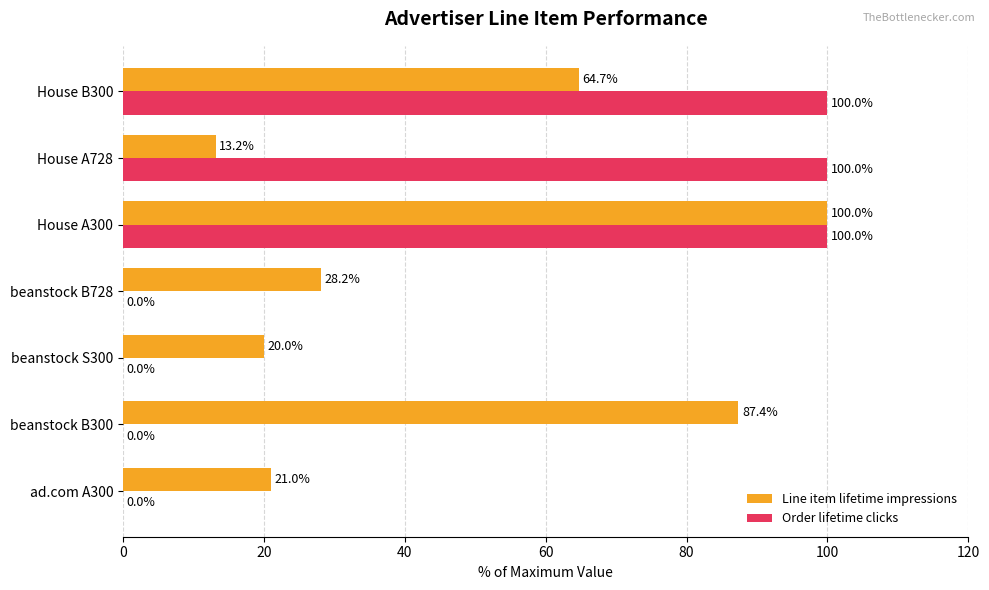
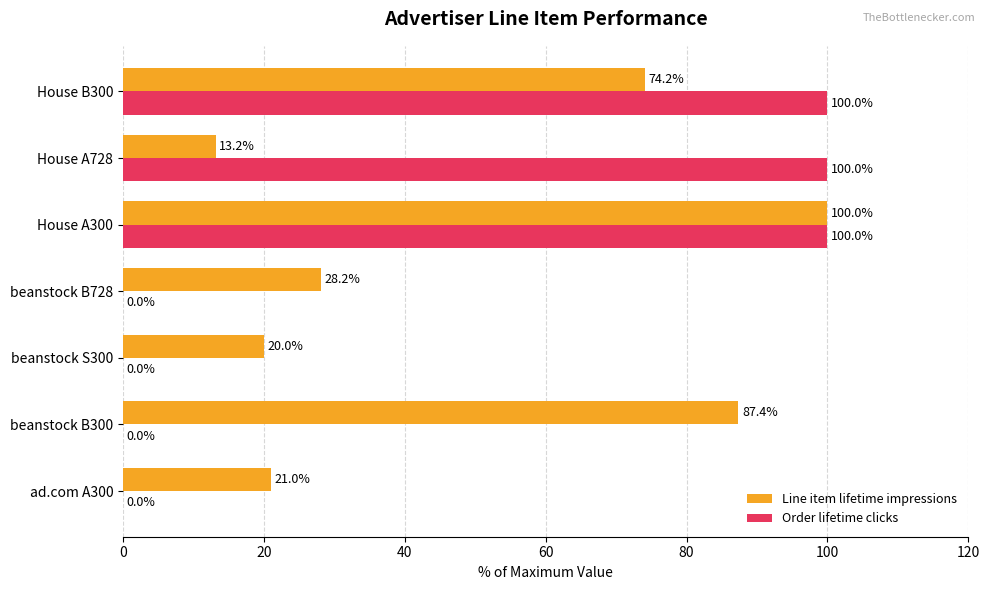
  {
    "Line item lifetime impressions": {
-     "House B300": "64.7%",
+     "House B300": "74.2%",
      "House A728": "13.2%",
      "House A300": "100.0%",
      "beanstock B728": "28.2%",
      "beanstock S300": "20.0%",
      "beanstock B300": "87.4%",
      "ad.com A300": "21.0%"
    },
    "Order lifetime clicks": {
      "House B300": "100.0%",
      "House A728": "100.0%",
      "House A300": "100.0%",
      "beanstock B728": "0.0%",
      "beanstock S300": "0.0%",
      "beanstock B300": "0.0%",
      "ad.com A300": "0.0%"
    }
  }
